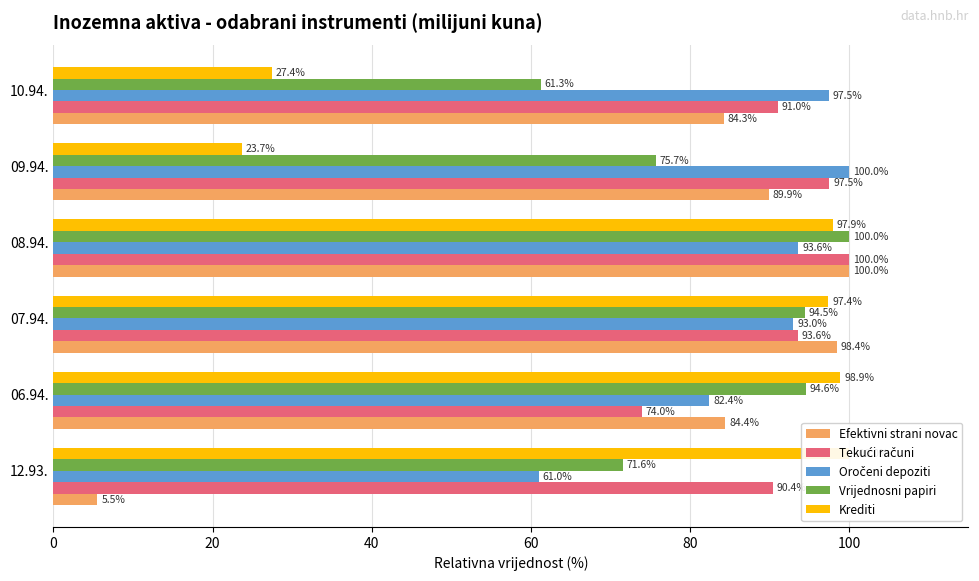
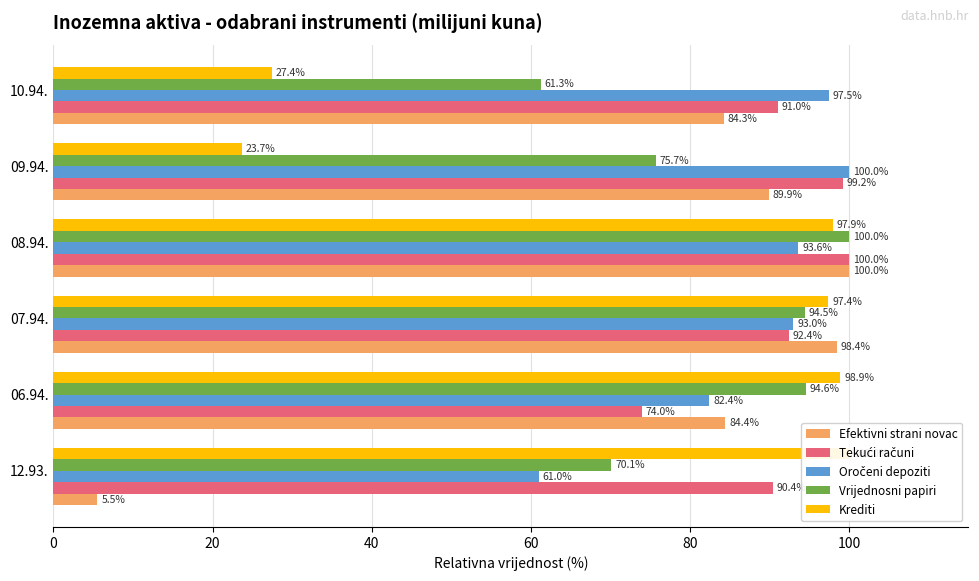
  {
    "Efektivni strani novac": {
      "10.94.": "84.3%",
      "09.94.": "89.9%",
      "08.94.": "100.0%",
      "07.94.": "98.4%",
      "06.94.": "84.4%",
      "12.93.": "5.5%"
    },
    "Tekući računi": {
      "10.94.": "91.0%",
-     "09.94.": "97.5%",
+     "09.94.": "99.2%",
      "08.94.": "100.0%",
-     "07.94.": "93.6%",
+     "07.94.": "92.4%",
      "06.94.": "74.0%"
    },
    "Oročeni depoziti": {
      "10.94.": "97.5%",
      "09.94.": "100.0%",
      "08.94.": "93.6%",
      "07.94.": "93.0%",
      "06.94.": "82.4%",
      "12.93.": "61.0%"
    },
    "Vrijednosni papiri": {
      "10.94.": "61.3%",
      "09.94.": "75.7%",
      "08.94.": "100.0%",
      "07.94.": "94.5%",
      "06.94.": "94.6%",
-     "12.93.": "71.6%"
+     "12.93.": "70.1%"
    },
    "Krediti": {
      "10.94.": "27.4%",
      "09.94.": "23.7%",
      "08.94.": "97.9%",
      "07.94.": "97.4%",
      "06.94.": "98.9%"
    }
  }
